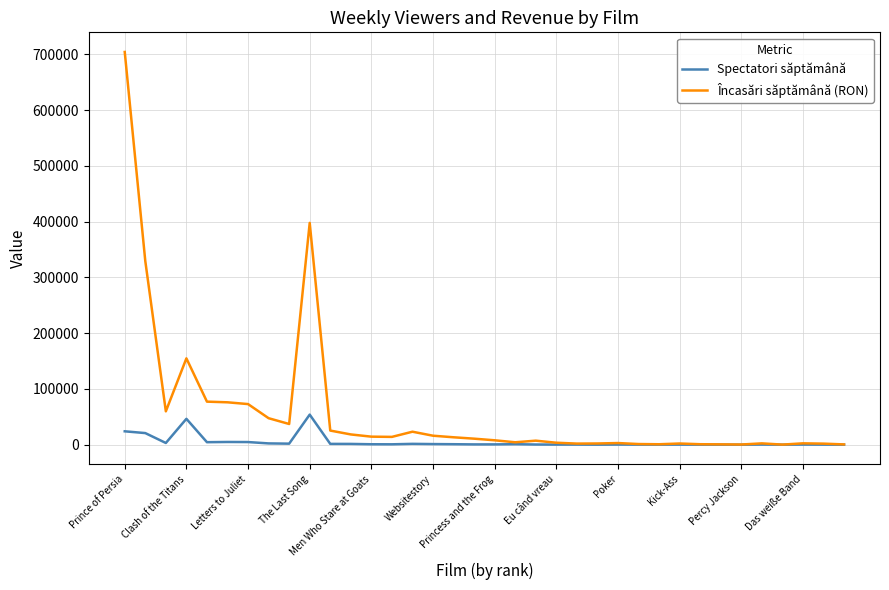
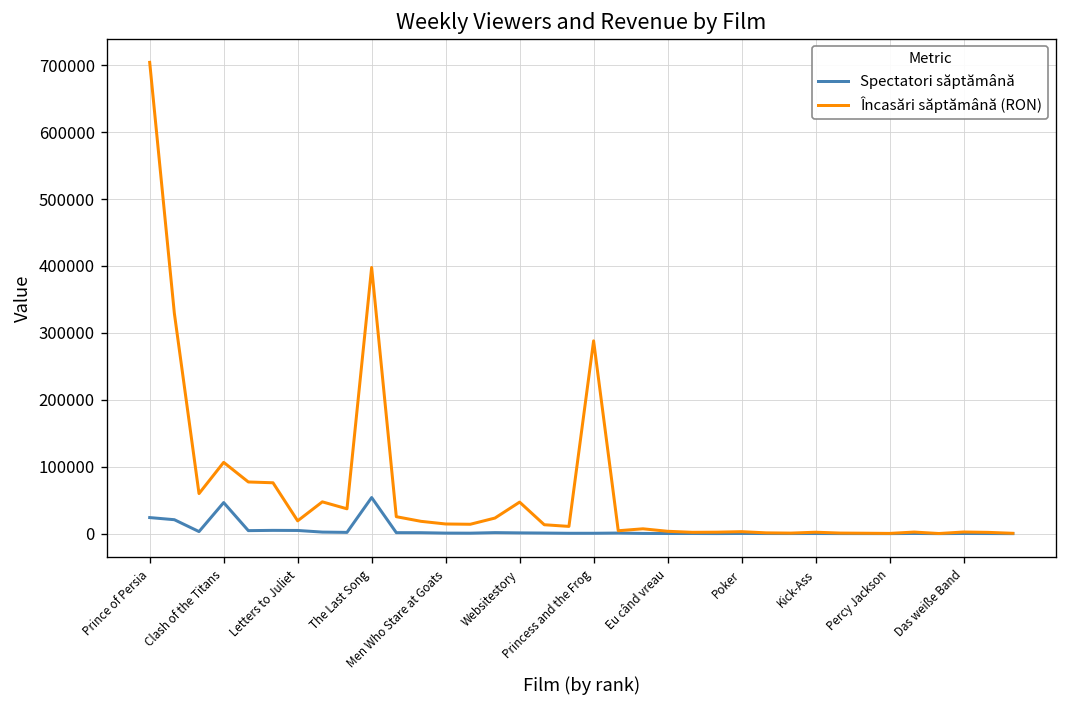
  {
    "Spectatori săptămână": {
      "Prince of Persia": 20000,
      "Clash of the Titans": 50000,
      "Letters to Juliet": 0,
      "The Last Song": 50000,
      "Men Who Stare at Goats": 0,
      "Websitestory": 0,
      "Princess and the Frog": 0
    },
    "Încasări săptămână (RON)": {
      "Prince of Persia": 700000,
-     "Clash of the Titans": 150000,
-     "Letters to Juliet": 70000,
+     "Clash of the Titans": 110000,
+     "Letters to Juliet": 20000,
      "The Last Song": 400000,
      "Men Who Stare at Goats": 10000,
-     "Websitestory": 20000,
-     "Princess and the Frog": 10000
+     "Websitestory": 50000,
+     "Princess and the Frog": 290000
    }
  }
